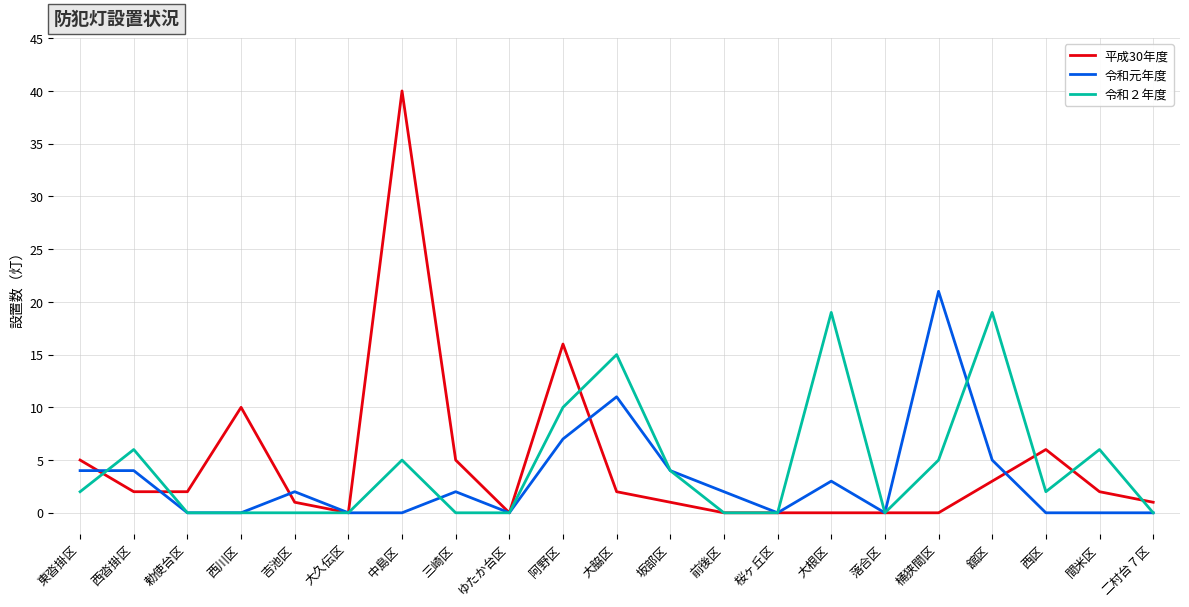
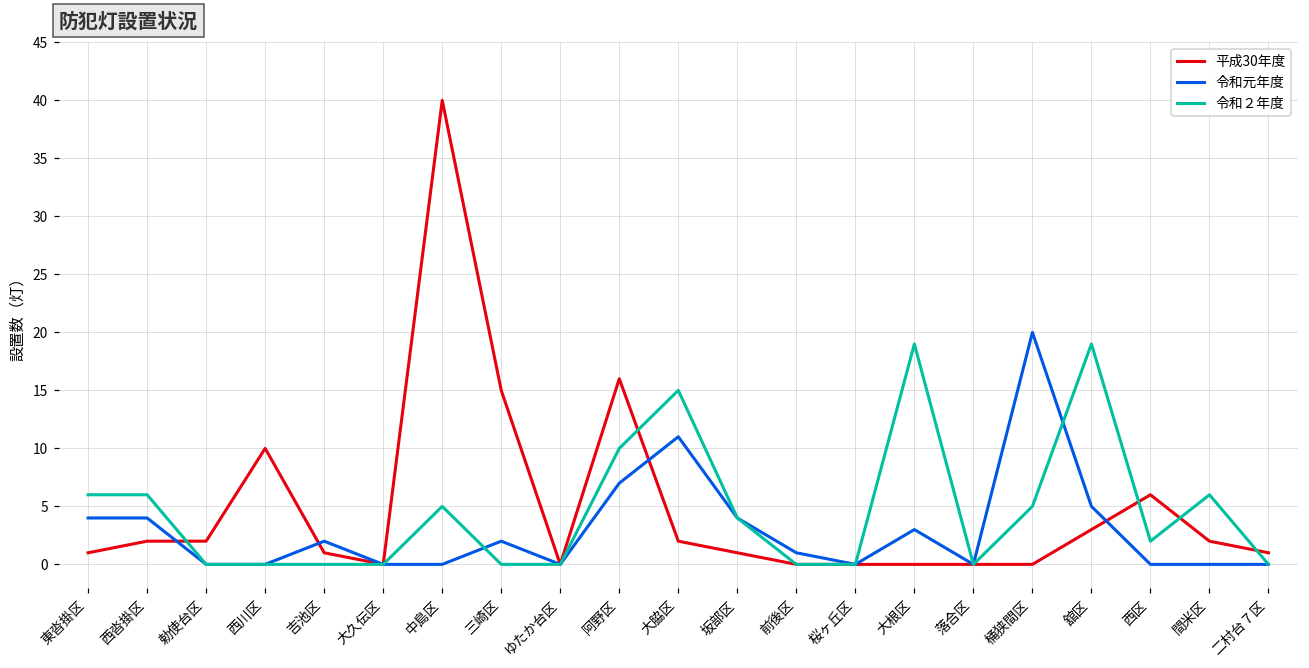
  {
    "平成30年度": {
-     "東沓掛区": 5,
+     "東沓掛区": 1,
      "西沓掛区": 2,
      "勅使台区": 2,
      "西川区": 10,
      "吉池区": 1,
      "中島区": 40,
-     "三崎区": 5,
+     "三崎区": 15,
      "阿野区": 16,
      "大脇区": 2,
      "坂部区": 1,
      "大根区": 0,
      "桶狭間区": 0,
      "舘区": 3,
      "西区": 6,
      "間米区": 2,
      "二村台７区": 1
    },
    "令和元年度": {
      "東沓掛区": 4,
      "西沓掛区": 4,
      "吉池区": 2,
      "中島区": 0,
      "三崎区": 2,
      "阿野区": 7,
      "大脇区": 11,
-     "前後区": 2,
+     "前後区": 1,
      "大根区": 3,
-     "桶狭間区": 21,
+     "桶狭間区": 20,
      "舘区": 5,
      "西区": 0,
      "間米区": 0
    },
    "令和２年度": {
-     "東沓掛区": 2,
+     "東沓掛区": 6,
      "西沓掛区": 6,
      "吉池区": 0,
      "中島区": 5,
      "三崎区": 0,
      "阿野区": 10,
      "大脇区": 15,
      "大根区": 19,
      "桶狭間区": 5,
      "舘区": 19,
      "西区": 2,
      "間米区": 6
    }
  }
